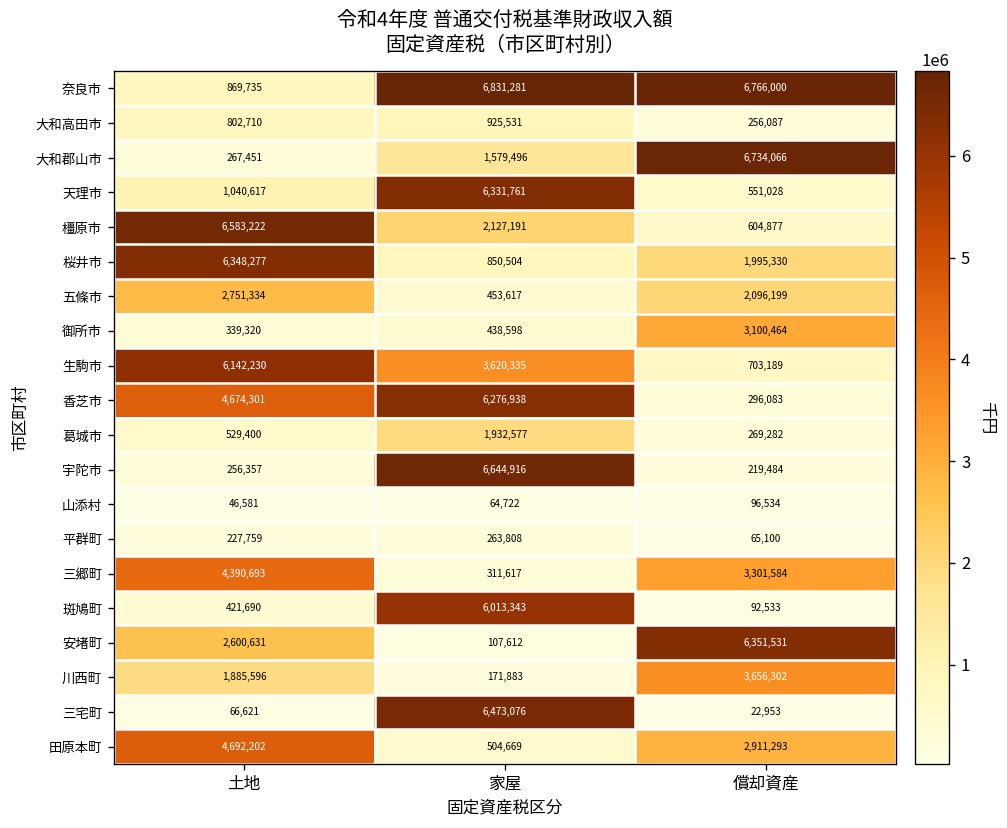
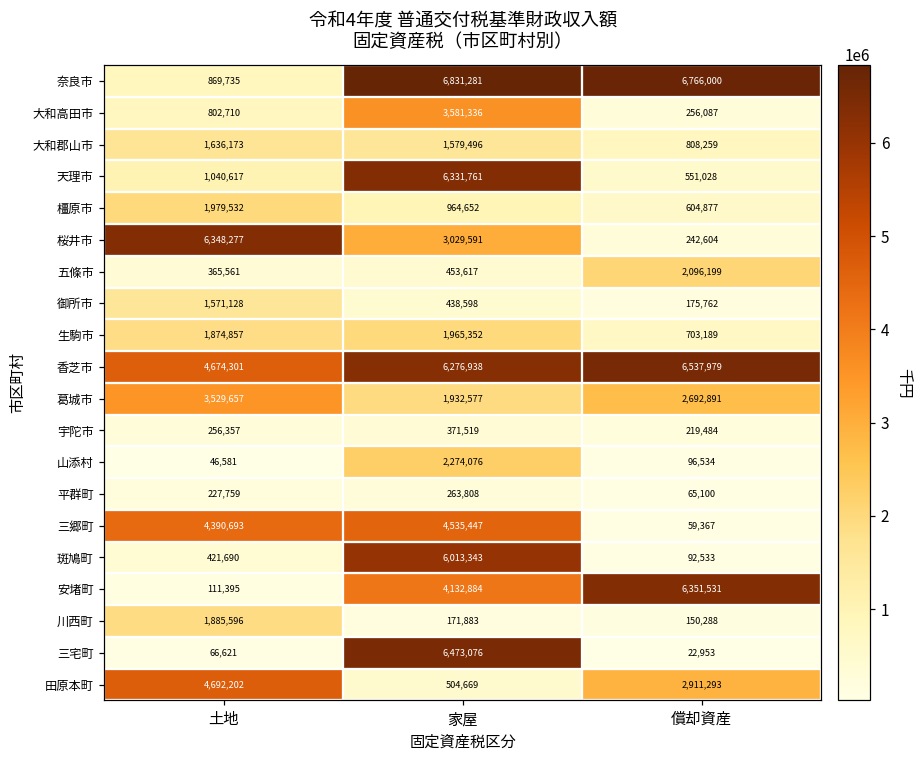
  {
    "奈良市": {
      "土地": "869,735",
      "家屋": "6,831,281",
      "償却資産": "6,766,000"
    },
    "大和高田市": {
      "土地": "802,710",
-     "家屋": "925,531",
+     "家屋": "3,581,336",
      "償却資産": "256,087"
    },
    "大和郡山市": {
-     "土地": "267,451",
+     "土地": "1,636,173",
      "家屋": "1,579,496",
-     "償却資産": "6,734,066"
+     "償却資産": "808,259"
    },
    "天理市": {
      "土地": "1,040,617",
      "家屋": "6,331,761",
      "償却資産": "551,028"
    },
    "橿原市": {
-     "土地": "6,583,222",
-     "家屋": "2,127,191",
+     "土地": "1,979,532",
+     "家屋": "964,652",
      "償却資産": "604,877"
    },
    "桜井市": {
      "土地": "6,348,277",
-     "家屋": "850,504",
-     "償却資産": "1,995,330"
+     "家屋": "3,029,591",
+     "償却資産": "242,604"
    },
    "五條市": {
-     "土地": "2,751,334",
+     "土地": "365,561",
      "家屋": "453,617",
      "償却資産": "2,096,199"
    },
    "御所市": {
-     "土地": "339,320",
+     "土地": "1,571,128",
      "家屋": "438,598",
-     "償却資産": "3,100,464"
+     "償却資産": "175,762"
    },
    "生駒市": {
-     "土地": "6,142,230",
-     "家屋": "3,620,335",
+     "土地": "1,874,857",
+     "家屋": "1,965,352",
      "償却資産": "703,189"
    },
    "香芝市": {
      "土地": "4,674,301",
      "家屋": "6,276,938",
-     "償却資産": "296,083"
+     "償却資産": "6,537,979"
    },
    "葛城市": {
-     "土地": "529,400",
+     "土地": "3,529,657",
      "家屋": "1,932,577",
-     "償却資産": "269,282"
+     "償却資産": "2,692,891"
    },
    "宇陀市": {
      "土地": "256,357",
-     "家屋": "6,644,916",
+     "家屋": "371,519",
      "償却資産": "219,484"
    },
    "山添村": {
      "土地": "46,581",
-     "家屋": "64,722",
+     "家屋": "2,274,076",
      "償却資産": "96,534"
    },
    "平群町": {
      "土地": "227,759",
      "家屋": "263,808",
      "償却資産": "65,100"
    },
    "三郷町": {
      "土地": "4,390,693",
-     "家屋": "311,617",
-     "償却資産": "3,301,584"
+     "家屋": "4,535,447",
+     "償却資産": "59,367"
    },
    "斑鳩町": {
      "土地": "421,690",
      "家屋": "6,013,343",
      "償却資産": "92,533"
    },
    "安堵町": {
-     "土地": "2,600,631",
-     "家屋": "107,612",
+     "土地": "111,395",
+     "家屋": "4,132,884",
      "償却資産": "6,351,531"
    },
    "川西町": {
      "土地": "1,885,596",
      "家屋": "171,883",
-     "償却資産": "3,656,302"
+     "償却資産": "150,288"
    },
    "三宅町": {
      "土地": "66,621",
      "家屋": "6,473,076",
      "償却資産": "22,953"
    },
    "田原本町": {
      "土地": "4,692,202",
      "家屋": "504,669",
      "償却資産": "2,911,293"
    }
  }
